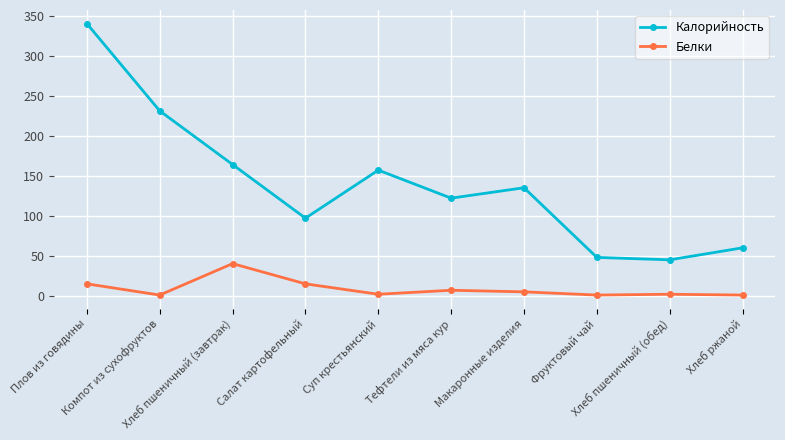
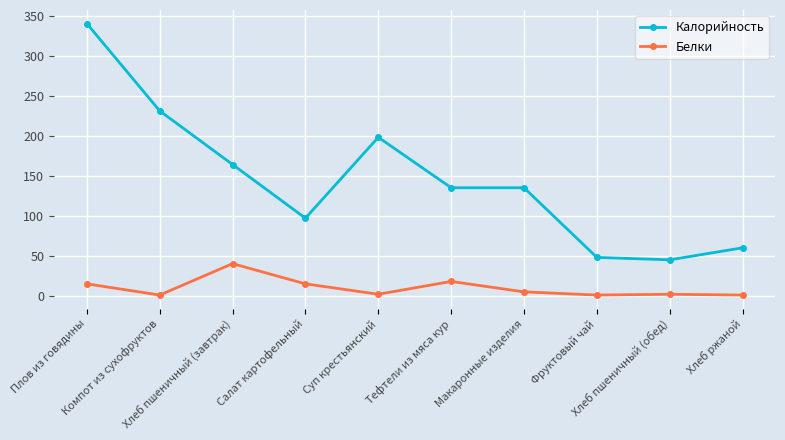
  {
    "Калорийность": {
      "Плов из говядины": 340,
      "Компот из сухофруктов": 230,
      "Хлеб пшеничный (завтрак)": 160,
      "Салат картофельный": 100,
-     "Суп крестьянский": 160,
-     "Тефтели из мяса кур": 120,
+     "Суп крестьянский": 200,
+     "Тефтели из мяса кур": 140,
      "Макаронные изделия": 140,
      "Фруктовый чай": 50,
      "Хлеб пшеничный (обед)": 50,
      "Хлеб ржаной": 60
    },
    "Белки": {
      "Плов из говядины": 20,
      "Компот из сухофруктов": 0,
      "Хлеб пшеничный (завтрак)": 40,
      "Салат картофельный": 20,
      "Суп крестьянский": 0,
-     "Тефтели из мяса кур": 10,
+     "Тефтели из мяса кур": 20,
      "Макаронные изделия": 10,
      "Фруктовый чай": 0,
      "Хлеб пшеничный (обед)": 0,
      "Хлеб ржаной": 0
    }
  }
